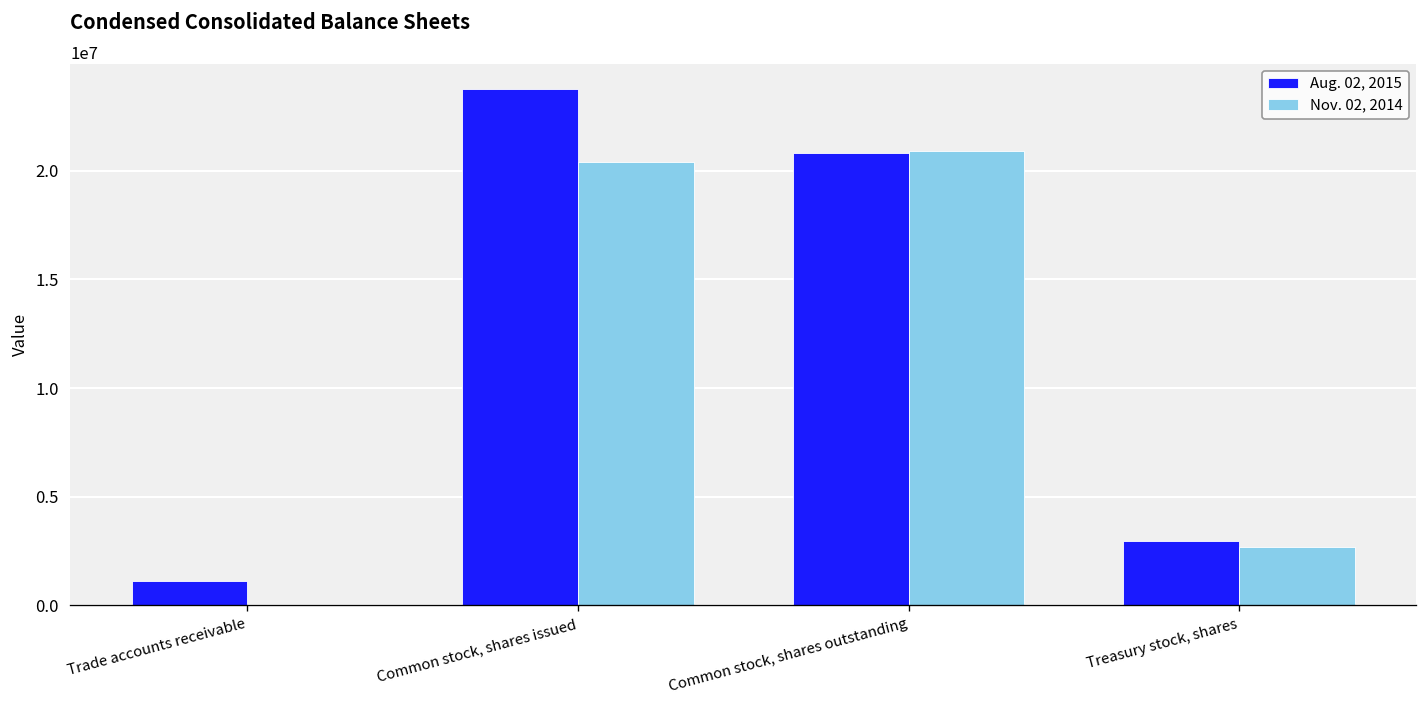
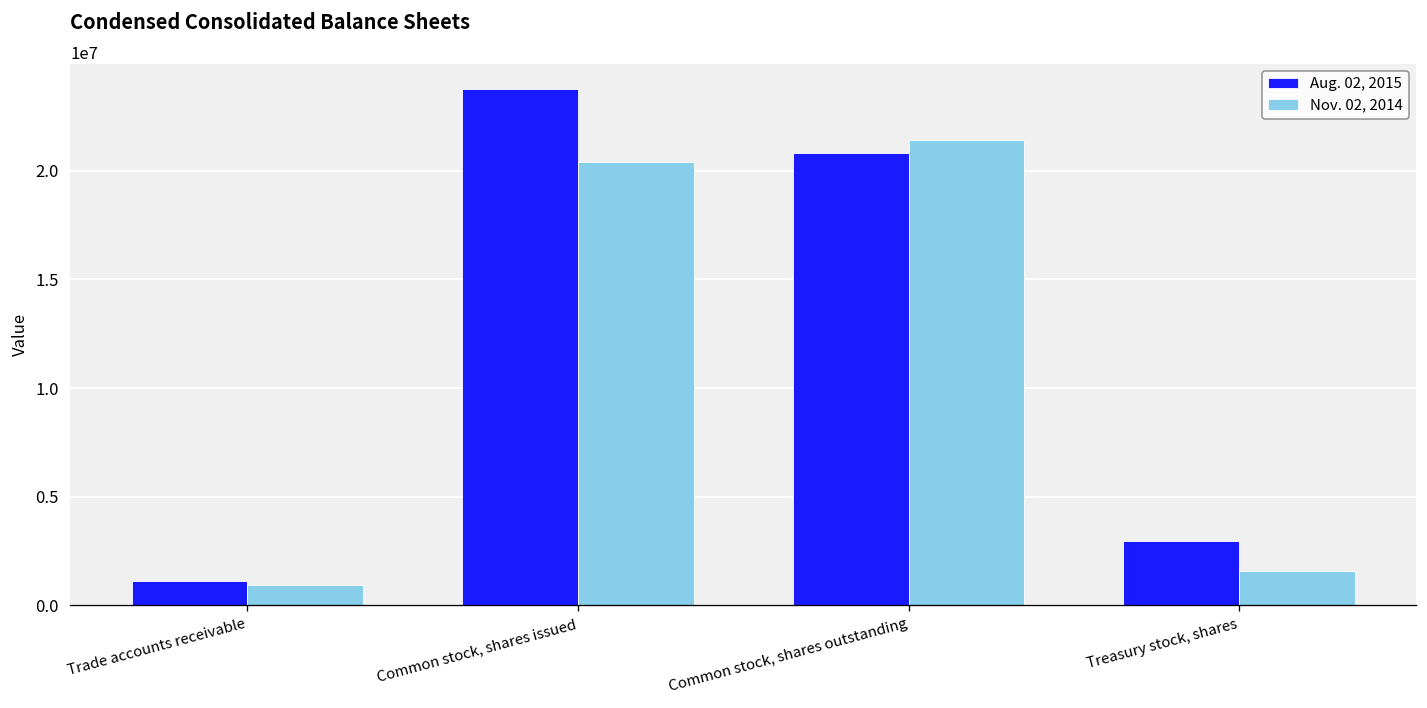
  {
    "Aug. 02, 2015": {
      "Trade accounts receivable": 1100000,
      "Common stock, shares issued": 23700000,
      "Common stock, shares outstanding": 20800000,
      "Treasury stock, shares": 2900000
    },
    "Nov. 02, 2014": {
-     "Trade accounts receivable": 0,
+     "Trade accounts receivable": 900000,
      "Common stock, shares issued": 20400000,
-     "Common stock, shares outstanding": 20900000,
-     "Treasury stock, shares": 2700000
+     "Common stock, shares outstanding": 21400000,
+     "Treasury stock, shares": 1600000
    }
  }
